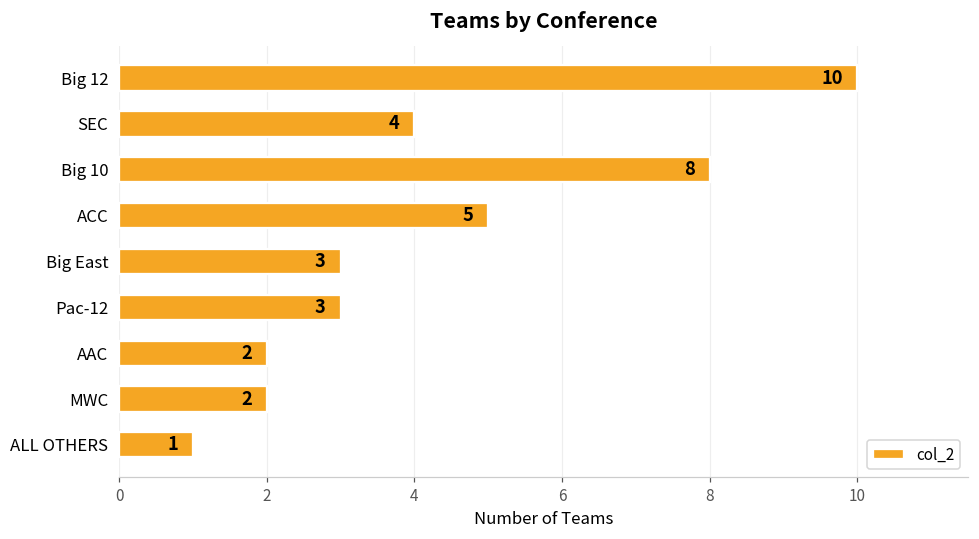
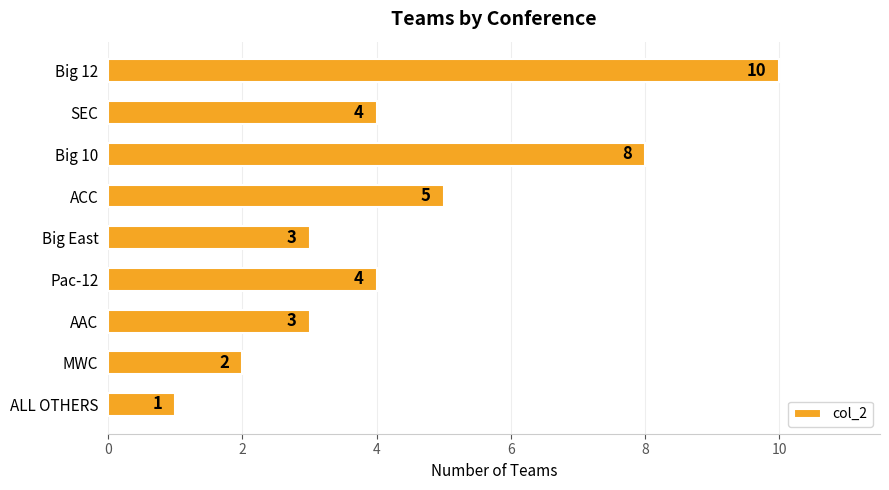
  {
    "Big 12": 10,
    "SEC": 4,
    "Big 10": 8,
    "ACC": 5,
    "Big East": 3,
-   "Pac-12": 3,
-   "AAC": 2,
+   "Pac-12": 4,
+   "AAC": 3,
    "MWC": 2,
    "ALL OTHERS": 1
  }
